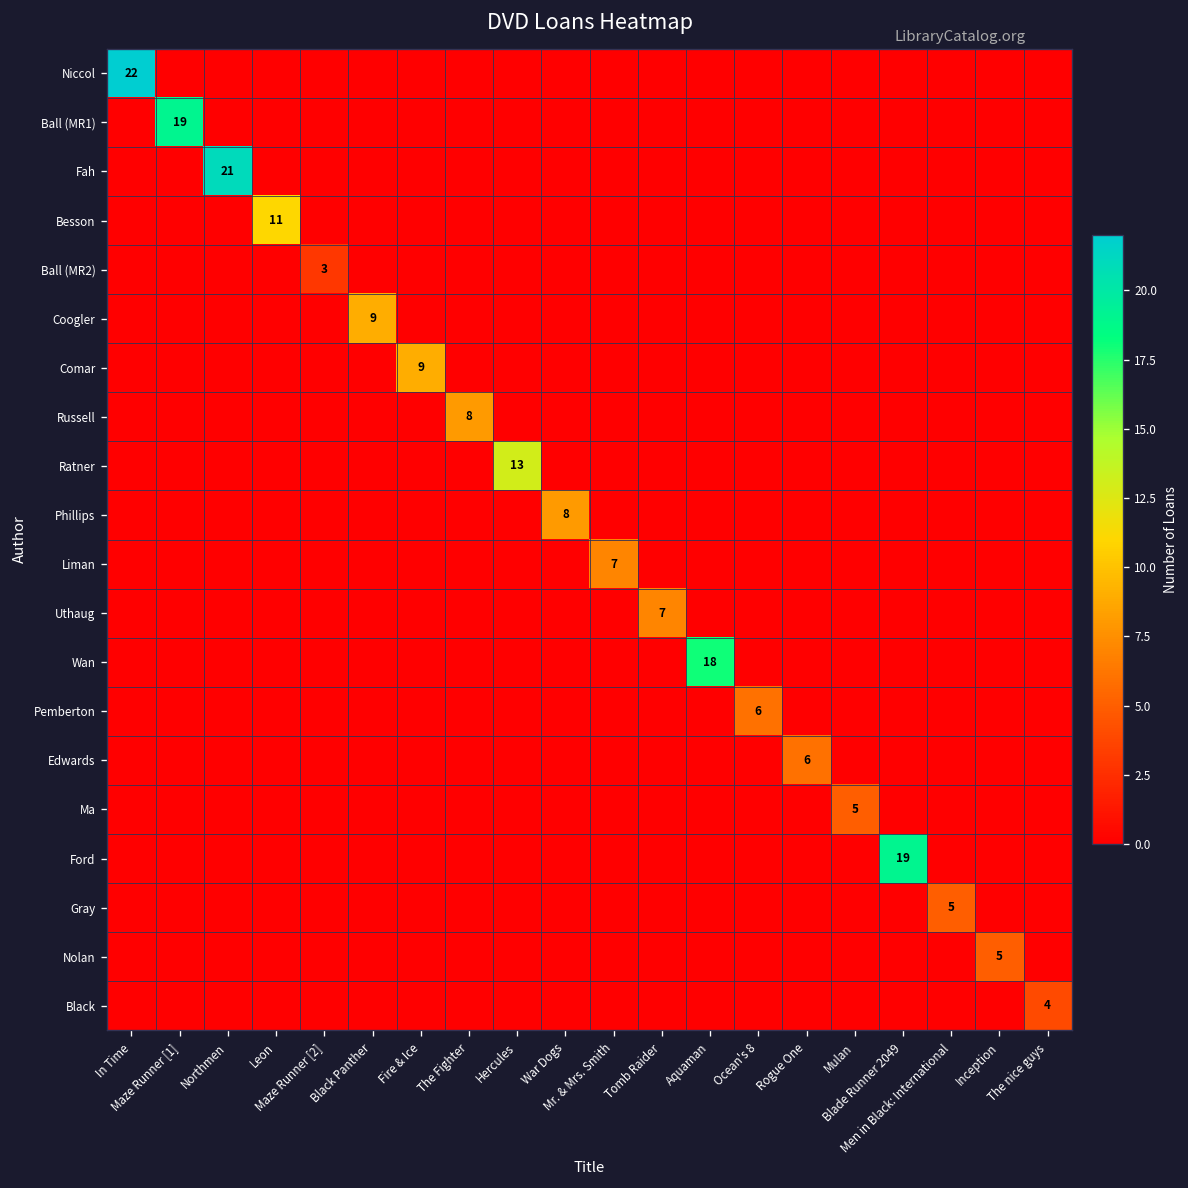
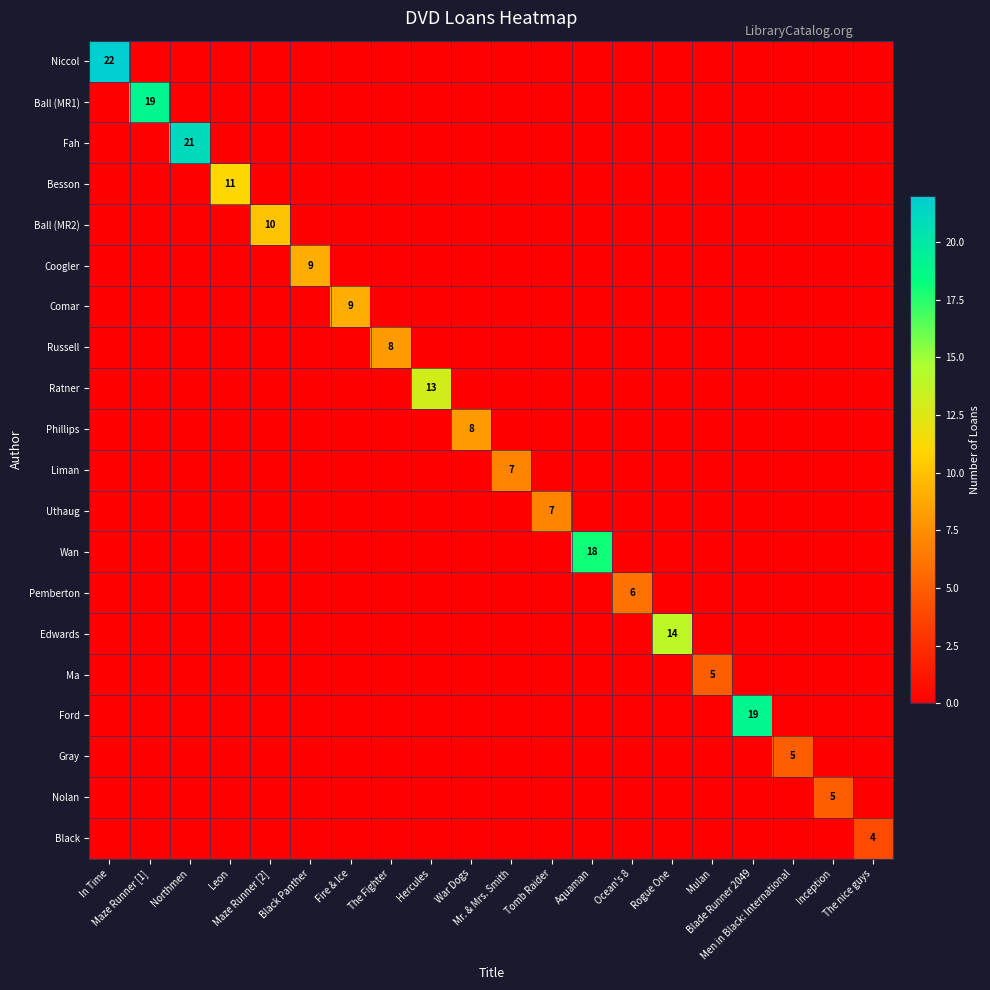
  {
    "Niccol": {
      "In Time": 22
    },
    "Ball (MR1)": {
      "Maze Runner [1]": 19
    },
    "Fah": {
      "Northmen": 21
    },
    "Besson": {
      "Leon": 11
    },
    "Ball (MR2)": {
-     "Maze Runner [2]": 3
+     "Maze Runner [2]": 10
    },
    "Coogler": {
      "Black Panther": 9
    },
    "Comar": {
      "Fire & Ice": 9
    },
    "Russell": {
      "The Fighter": 8
    },
    "Ratner": {
      "Hercules": 13
    },
    "Phillips": {
      "War Dogs": 8
    },
    "Liman": {
      "Mr. & Mrs. Smith": 7
    },
    "Uthaug": {
      "Tomb Raider": 7
    },
    "Wan": {
      "Aquaman": 18
    },
    "Pemberton": {
      "Ocean's 8": 6
    },
    "Edwards": {
-     "Rogue One": 6
+     "Rogue One": 14
    },
    "Ma": {
      "Mulan": 5
    },
    "Ford": {
      "Blade Runner 2049": 19
    },
    "Gray": {
      "Men in Black: International": 5
    },
    "Nolan": {
      "Inception": 5
    },
    "Black": {
      "The nice guys": 4
    }
  }
